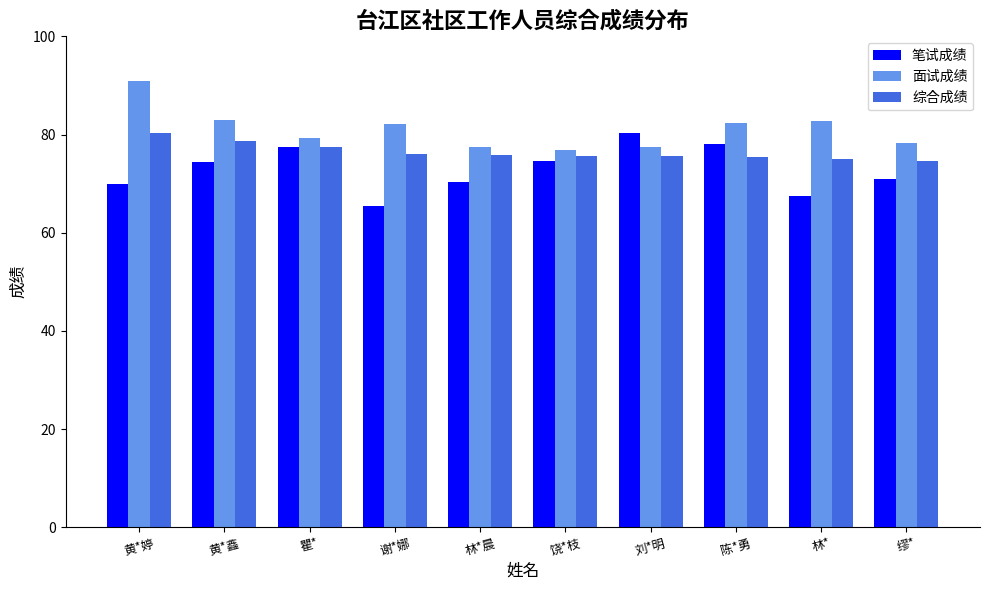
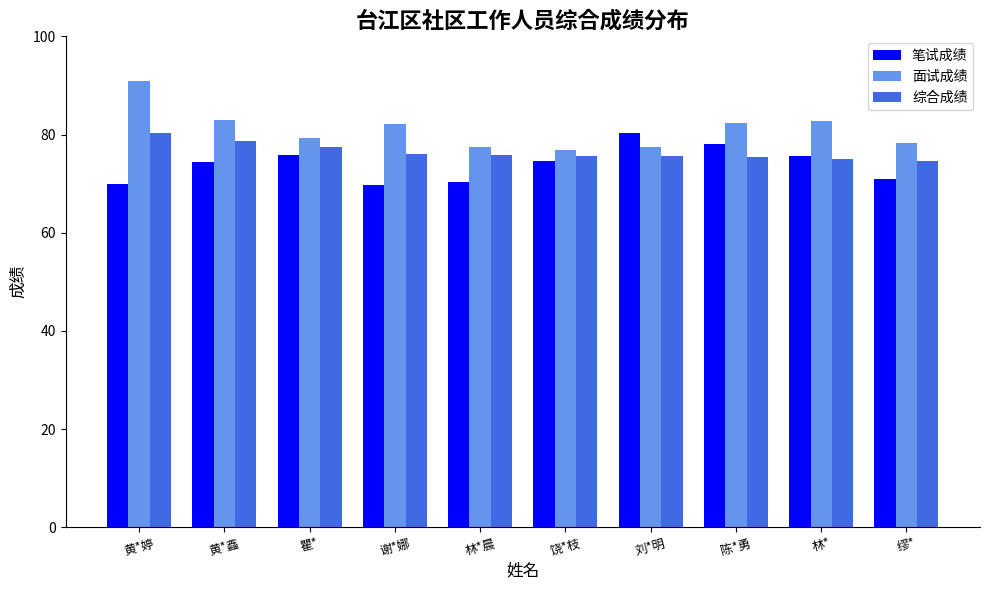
  {
    "笔试成绩": {
      "黄*婷": 70,
      "黄*鑫": 74,
-     "瞿*": 78,
-     "谢*娜": 66,
+     "瞿*": 76,
+     "谢*娜": 70,
      "林*晨": 70,
      "饶*枝": 75,
      "刘*明": 80,
      "陈*勇": 78,
-     "林*": 67,
+     "林*": 76,
      "缪*": 71
    }
  }
